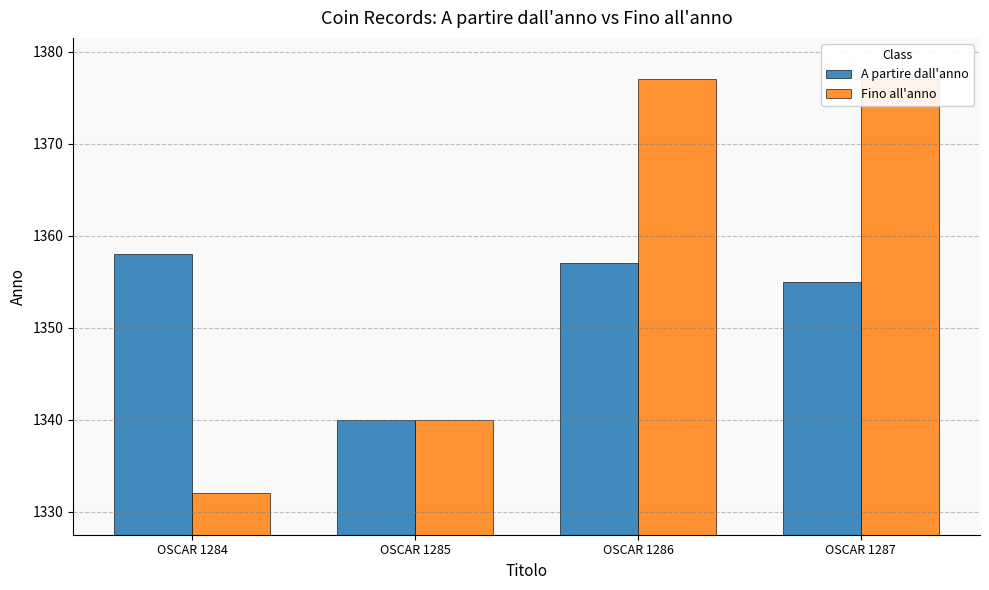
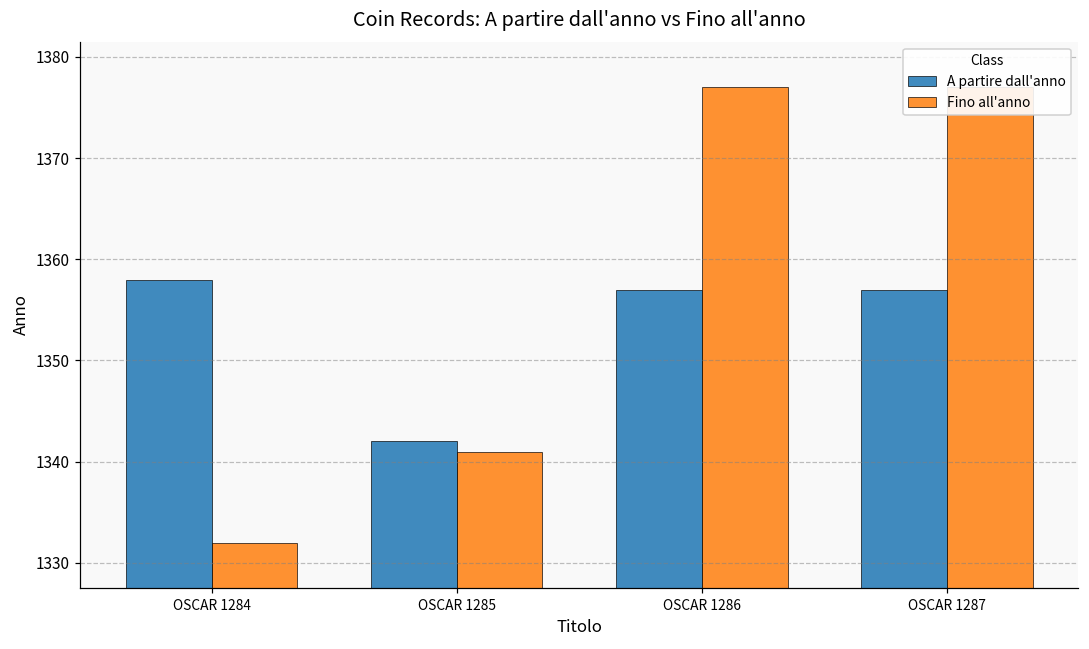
  {
    "A partire dall'anno": {
      "OSCAR 1284": 1358,
-     "OSCAR 1285": 1340,
+     "OSCAR 1285": 1342,
      "OSCAR 1286": 1357,
-     "OSCAR 1287": 1355
+     "OSCAR 1287": 1357
    },
    "Fino all'anno": {
      "OSCAR 1284": 1332,
-     "OSCAR 1285": 1340,
+     "OSCAR 1285": 1341,
      "OSCAR 1286": 1377
    }
  }
